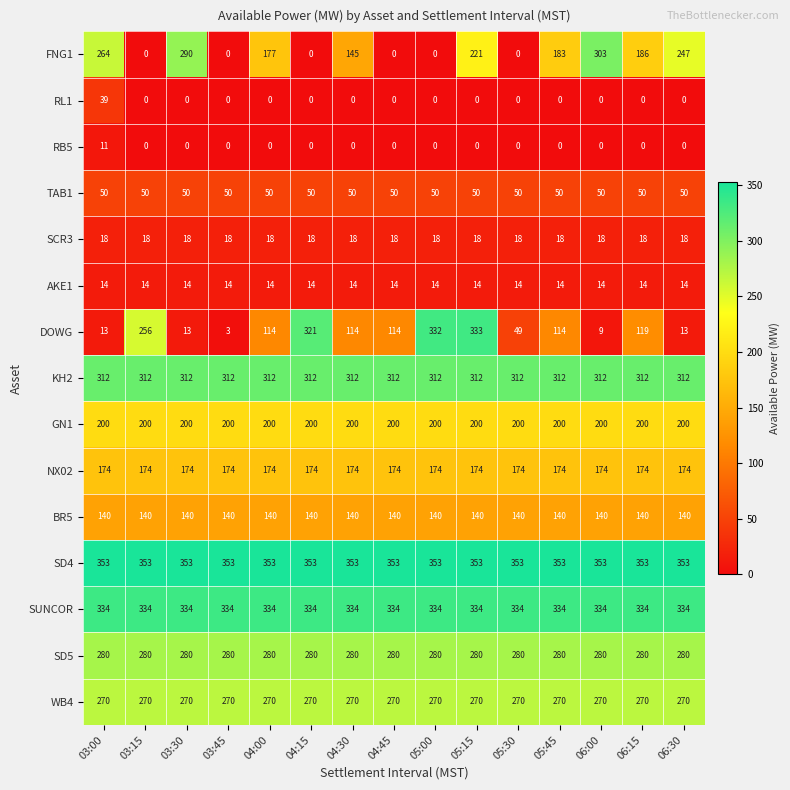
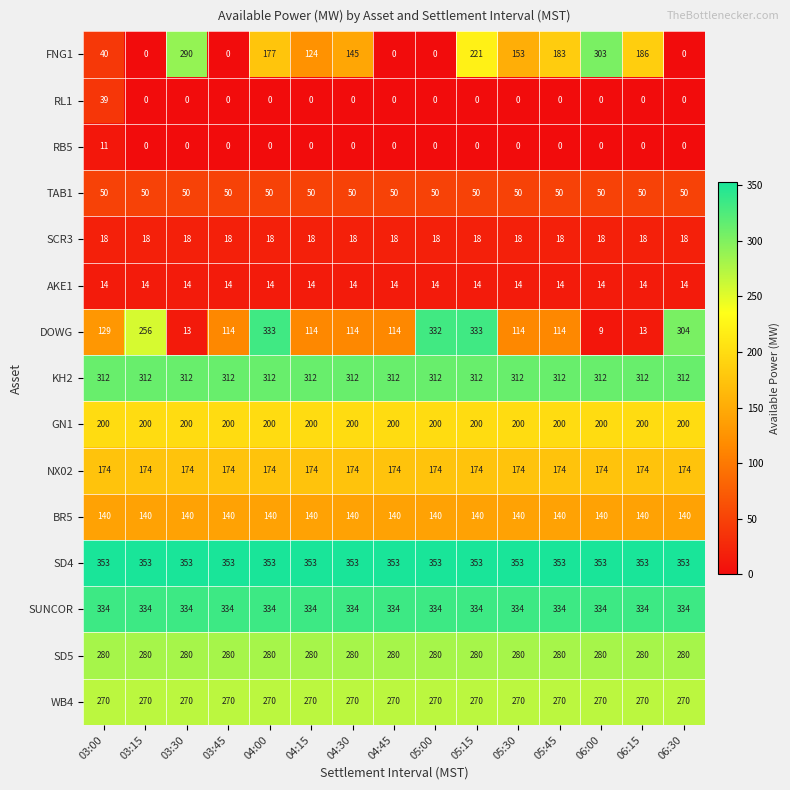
  {
    "FNG1": {
-     "03:00": 264,
+     "03:00": 40,
      "03:15": 0,
      "03:30": 290,
      "03:45": 0,
      "04:00": 177,
-     "04:15": 0,
+     "04:15": 124,
      "04:30": 145,
      "04:45": 0,
      "05:00": 0,
      "05:15": 221,
-     "05:30": 0,
+     "05:30": 153,
      "05:45": 183,
      "06:00": 303,
      "06:15": 186,
-     "06:30": 247
+     "06:30": 0
    },
    "DOWG": {
-     "03:00": 13,
+     "03:00": 129,
      "03:15": 256,
      "03:30": 13,
-     "03:45": 3,
-     "04:00": 114,
-     "04:15": 321,
+     "03:45": 114,
+     "04:00": 333,
+     "04:15": 114,
      "04:30": 114,
      "04:45": 114,
      "05:00": 332,
      "05:15": 333,
-     "05:30": 49,
+     "05:30": 114,
      "05:45": 114,
      "06:00": 9,
-     "06:15": 119,
-     "06:30": 13
+     "06:15": 13,
+     "06:30": 304
    }
  }
